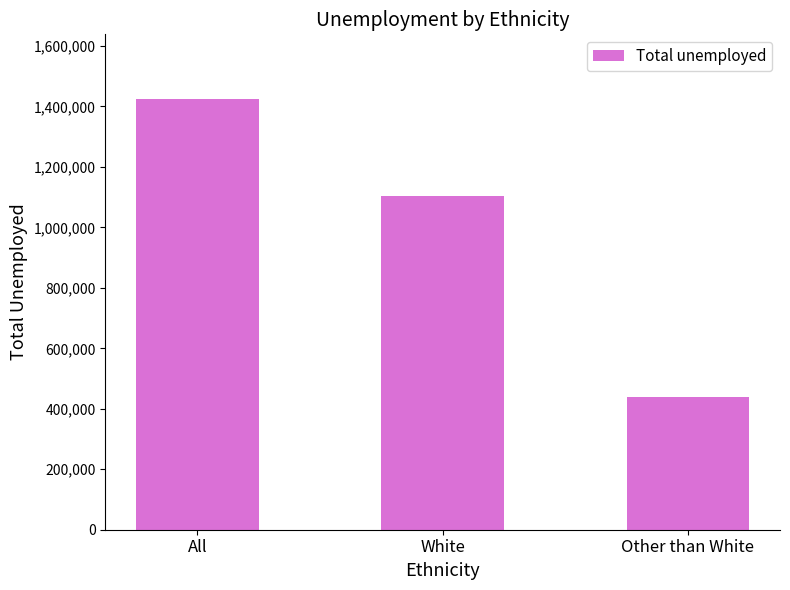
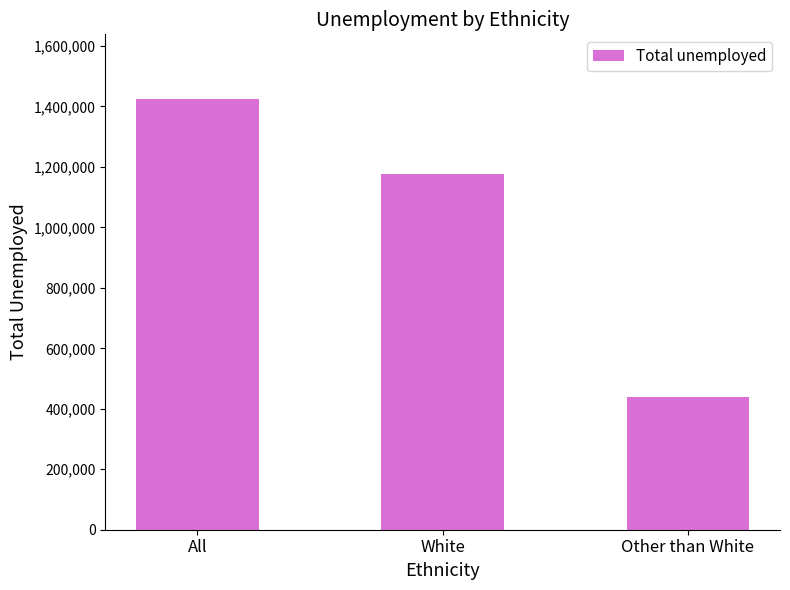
  {
    "All": "1,420,000",
-   "White": "1,110,000",
+   "White": "1,180,000",
    "Other than White": "440,000"
  }
